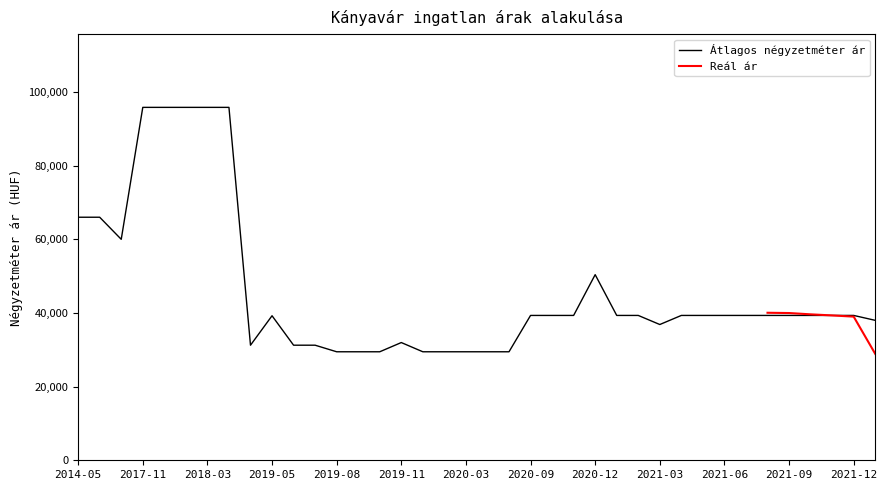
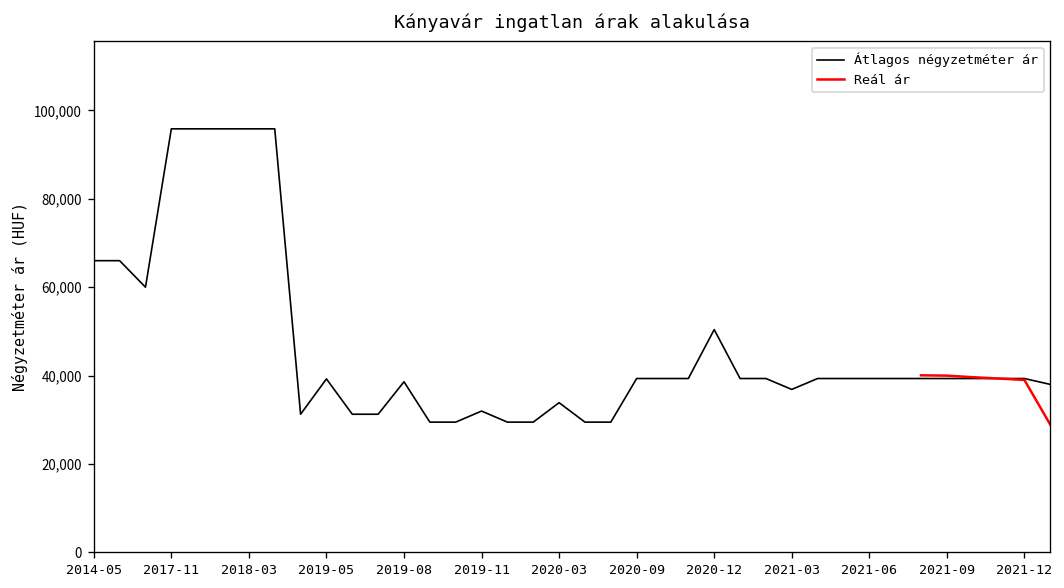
  {
    "Átlagos négyzetméter ár": {
      "2014-05": "66,000",
      "2017-11": "96,000",
      "2018-03": "96,000",
      "2019-05": "39,000",
-     "2019-08": "29,000",
+     "2019-08": "39,000",
      "2019-11": "32,000",
-     "2020-03": "29,000",
+     "2020-03": "34,000",
      "2020-09": "39,000",
      "2020-12": "50,000",
      "2021-03": "37,000",
      "2021-06": "39,000"
    }
  }
